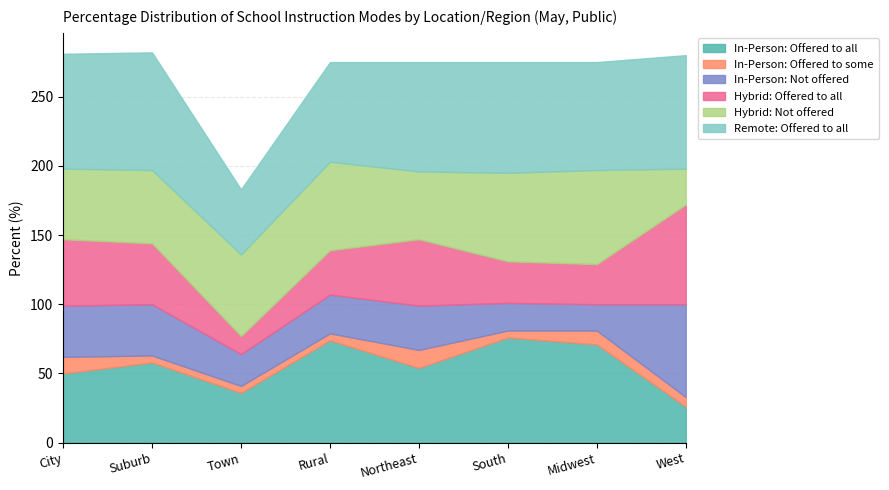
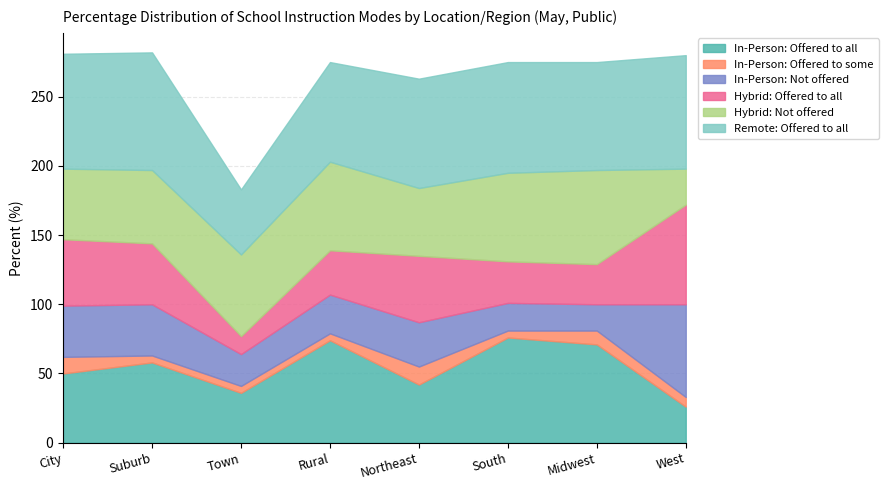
  {
    "In-Person: Offered to all": {
      "City": 50,
      "Suburb": 58,
      "Town": 36,
      "Rural": 74,
-     "Northeast": 54,
+     "Northeast": 42,
      "South": 76,
      "Midwest": 71,
      "West": 26
    },
    "In-Person: Offered to some": {
      "City": 12,
      "Suburb": 5,
      "Town": 5,
      "Rural": 5,
      "Northeast": 13,
      "South": 5,
      "Midwest": 10,
      "West": 7
    },
    "In-Person: Not offered": {
      "City": 37,
      "Suburb": 37,
      "Town": 23,
      "Rural": 28,
      "Northeast": 32,
      "South": 20,
      "Midwest": 19,
      "West": 67
    },
    "Hybrid: Offered to all": {
      "City": 48,
      "Suburb": 44,
      "Town": 13,
      "Rural": 32,
      "Northeast": 48,
      "South": 30,
      "Midwest": 29,
      "West": 72
    },
    "Hybrid: Not offered": {
      "City": 51,
      "Suburb": 53,
      "Town": 59,
      "Rural": 64,
      "Northeast": 49,
      "South": 64,
      "Midwest": 68,
      "West": 26
    },
    "Remote: Offered to all": {
      "City": 83,
      "Suburb": 85,
      "Town": 47,
      "Rural": 72,
      "Northeast": 79,
      "South": 80,
      "Midwest": 78,
      "West": 82
    }
  }
